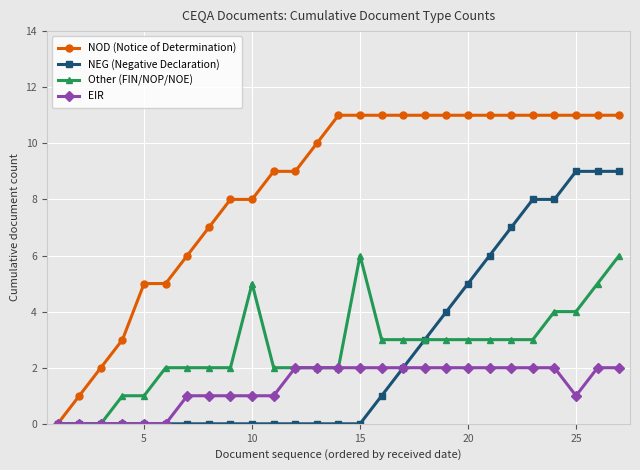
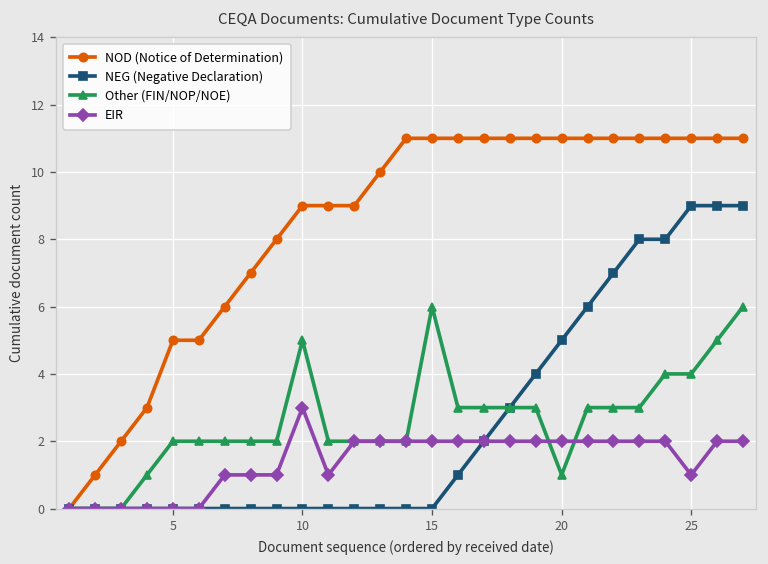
  {
    "NOD (Notice of Determination)": {
      "5": 5,
-     "10": 8,
+     "10": 9,
      "15": 11,
      "20": 11,
      "25": 11
    },
    "NEG (Negative Declaration)": {
      "10": 0,
      "15": 0,
      "20": 5,
      "25": 9
    },
    "Other (FIN/NOP/NOE)": {
-     "5": 1,
+     "5": 2,
      "10": 5,
      "15": 6,
-     "20": 3,
+     "20": 1,
      "25": 4
    },
    "EIR": {
-     "10": 1,
+     "10": 3,
      "15": 2,
      "20": 2,
      "25": 1
    }
  }
